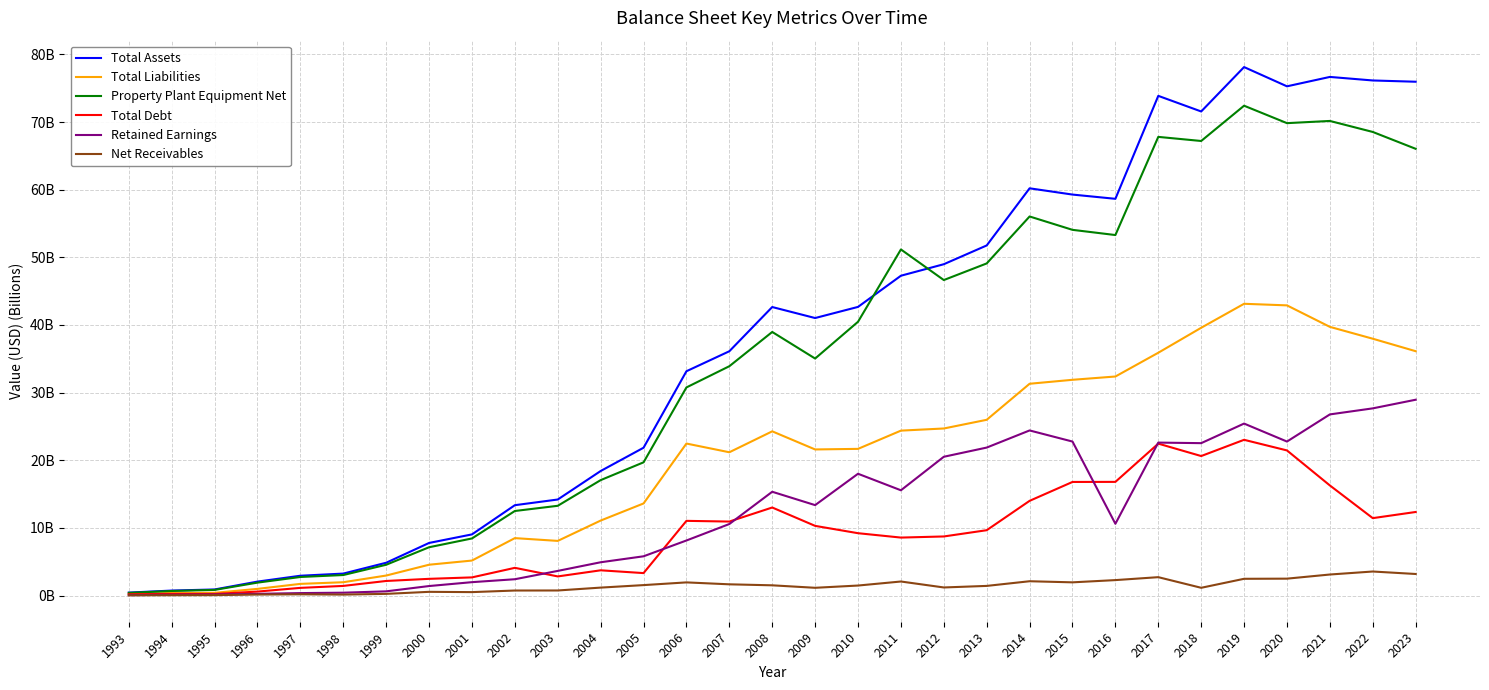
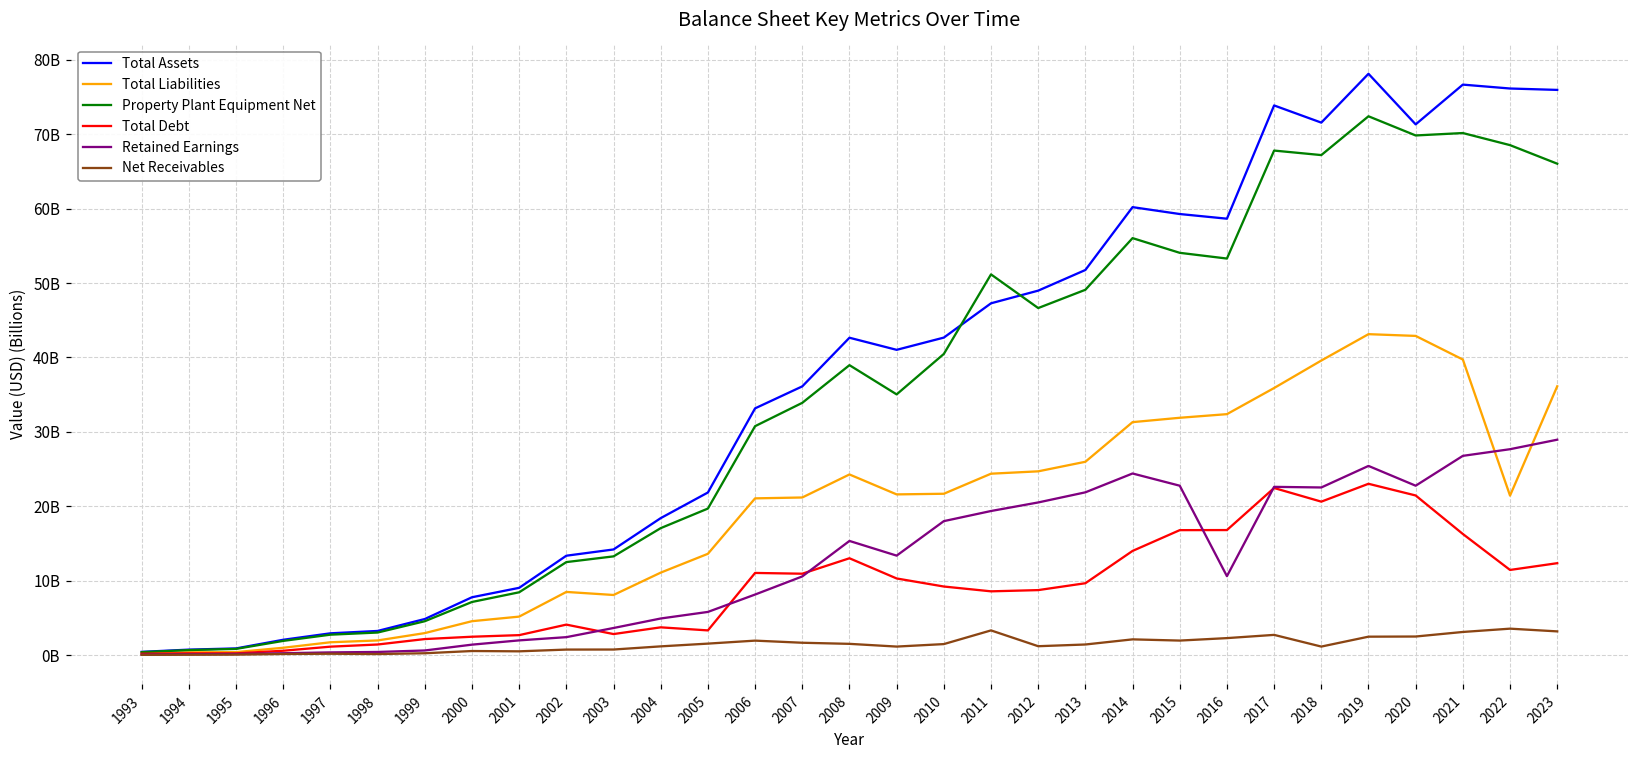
  {
    "Total Assets": {
      "2000": 8000000000,
      "2001": 9000000000,
      "2002": 13000000000,
      "2003": 14000000000,
      "2004": 18000000000,
      "2005": 22000000000,
      "2006": 33000000000,
      "2007": 36000000000,
      "2008": 43000000000,
      "2009": 41000000000,
      "2010": 43000000000,
      "2011": 47000000000,
      "2012": 49000000000,
      "2013": 52000000000,
      "2014": 60000000000,
      "2015": 59000000000,
      "2016": 59000000000,
      "2017": 74000000000,
      "2018": 72000000000,
      "2019": 78000000000,
-     "2020": 75000000000,
+     "2020": 71000000000,
      "2021": 77000000000,
      "2022": 76000000000,
      "2023": 76000000000
    },
    "Total Liabilities": {
      "1996": 1000000000,
      "1997": 2000000000,
      "1998": 2000000000,
      "1999": 3000000000,
      "2000": 5000000000,
      "2001": 5000000000,
      "2002": 8000000000,
      "2003": 8000000000,
      "2004": 11000000000,
      "2005": 14000000000,
-     "2006": 22000000000,
+     "2006": 21000000000,
      "2007": 21000000000,
      "2008": 24000000000,
      "2009": 22000000000,
      "2010": 22000000000,
      "2011": 24000000000,
      "2012": 25000000000,
      "2013": 26000000000,
      "2014": 31000000000,
      "2015": 32000000000,
      "2016": 32000000000,
      "2017": 36000000000,
      "2018": 40000000000,
      "2019": 43000000000,
      "2020": 43000000000,
      "2021": 40000000000,
-     "2022": 38000000000,
+     "2022": 21000000000,
      "2023": 36000000000
    },
    "Property Plant Equipment Net": {
      "2000": 7000000000,
      "2001": 8000000000,
      "2002": 13000000000,
      "2003": 13000000000,
      "2004": 17000000000,
      "2005": 20000000000,
      "2006": 31000000000,
      "2007": 34000000000,
      "2008": 39000000000,
      "2009": 35000000000,
      "2010": 40000000000,
      "2011": 51000000000,
      "2012": 47000000000,
      "2013": 49000000000,
      "2014": 56000000000,
      "2015": 54000000000,
      "2016": 53000000000,
      "2017": 68000000000,
      "2018": 67000000000,
      "2019": 72000000000,
      "2020": 70000000000,
      "2021": 70000000000,
      "2022": 69000000000,
      "2023": 66000000000
    },
    "Total Debt": {
      "1997": 1000000000,
      "1998": 1000000000,
      "1999": 2000000000,
      "2000": 2000000000,
      "2001": 3000000000,
      "2002": 4000000000,
      "2003": 3000000000,
      "2004": 4000000000,
      "2005": 3000000000,
      "2006": 11000000000,
      "2008": 13000000000,
      "2009": 10000000000,
      "2010": 9000000000,
      "2011": 9000000000,
      "2012": 9000000000,
      "2013": 10000000000,
      "2014": 14000000000,
      "2015": 17000000000,
      "2016": 17000000000,
      "2018": 21000000000,
      "2019": 23000000000,
      "2020": 21000000000,
      "2021": 16000000000,
      "2022": 11000000000,
      "2023": 12000000000
    },
    "Retained Earnings": {
      "1999": 1000000000,
      "2000": 1000000000,
      "2001": 2000000000,
      "2002": 2000000000,
      "2003": 4000000000,
      "2004": 5000000000,
      "2005": 6000000000,
      "2006": 8000000000,
      "2008": 15000000000,
      "2009": 13000000000,
      "2010": 18000000000,
-     "2011": 16000000000,
+     "2011": 19000000000,
      "2012": 21000000000,
      "2013": 22000000000,
      "2014": 24000000000,
      "2015": 23000000000,
      "2016": 11000000000,
      "2018": 23000000000,
      "2019": 25000000000,
      "2020": 23000000000,
      "2021": 27000000000,
      "2022": 28000000000,
      "2023": 29000000000
    },
    "Net Receivables": {
      "1999": 0,
      "2000": 1000000000,
      "2001": 1000000000,
      "2002": 1000000000,
      "2003": 1000000000,
      "2004": 1000000000,
      "2005": 2000000000,
      "2006": 2000000000,
      "2007": 2000000000,
      "2008": 2000000000,
      "2009": 1000000000,
      "2010": 1000000000,
-     "2011": 2000000000,
+     "2011": 3000000000,
      "2012": 1000000000,
      "2013": 1000000000,
      "2014": 2000000000,
      "2015": 2000000000,
      "2016": 2000000000,
      "2017": 3000000000,
      "2018": 1000000000,
      "2019": 2000000000,
      "2020": 2000000000,
      "2021": 3000000000,
      "2022": 4000000000,
      "2023": 3000000000
    }
  }
